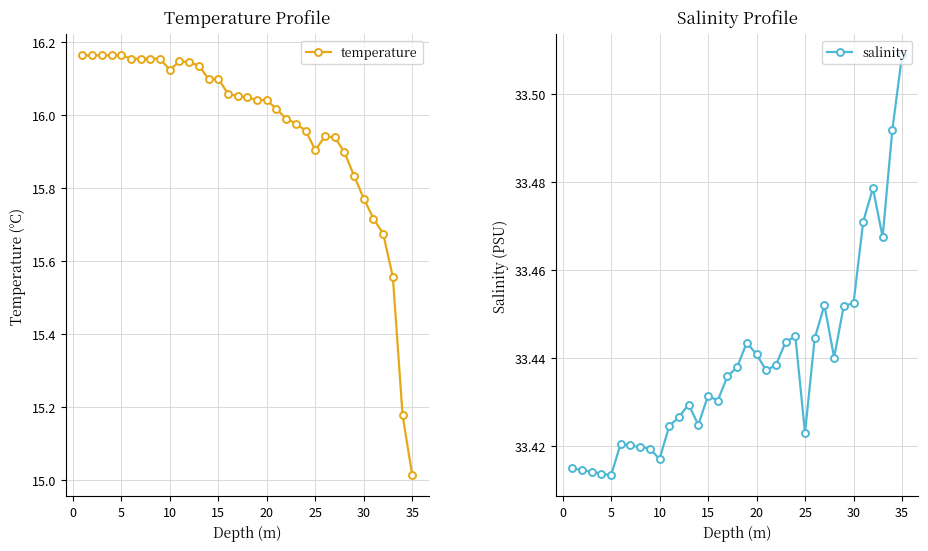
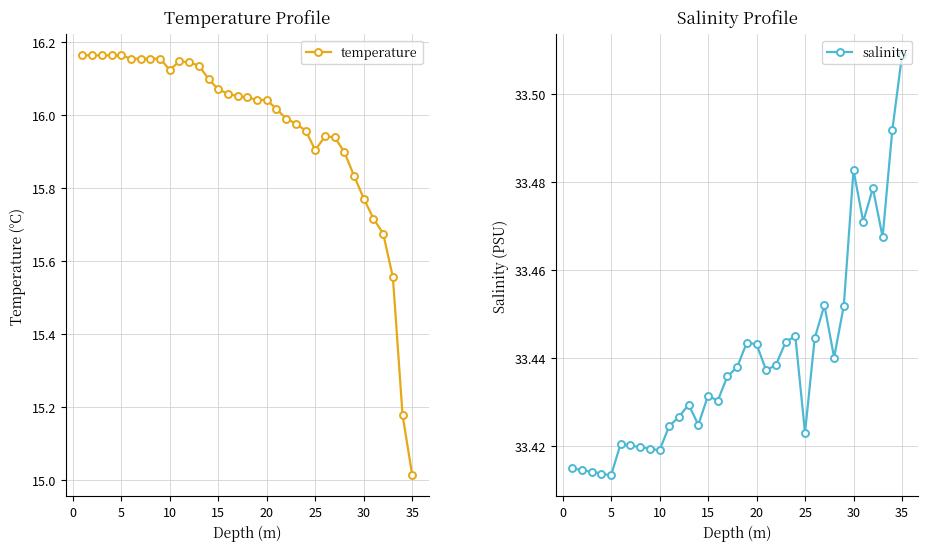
  {
    "Temperature Profile": {
      "5": 16.16,
      "10": 16.12,
-     "15": 16.10,
+     "15": 16.07,
      "20": 16.04,
      "25": 15.91,
      "30": 15.77,
      "35": 15.01
    },
    "Salinity Profile": {
      "5": 33.413,
-     "10": 33.417,
+     "10": 33.419,
      "15": 33.431,
-     "20": 33.441,
+     "20": 33.443,
      "25": 33.423,
-     "30": 33.452
+     "30": 33.483
    }
  }
